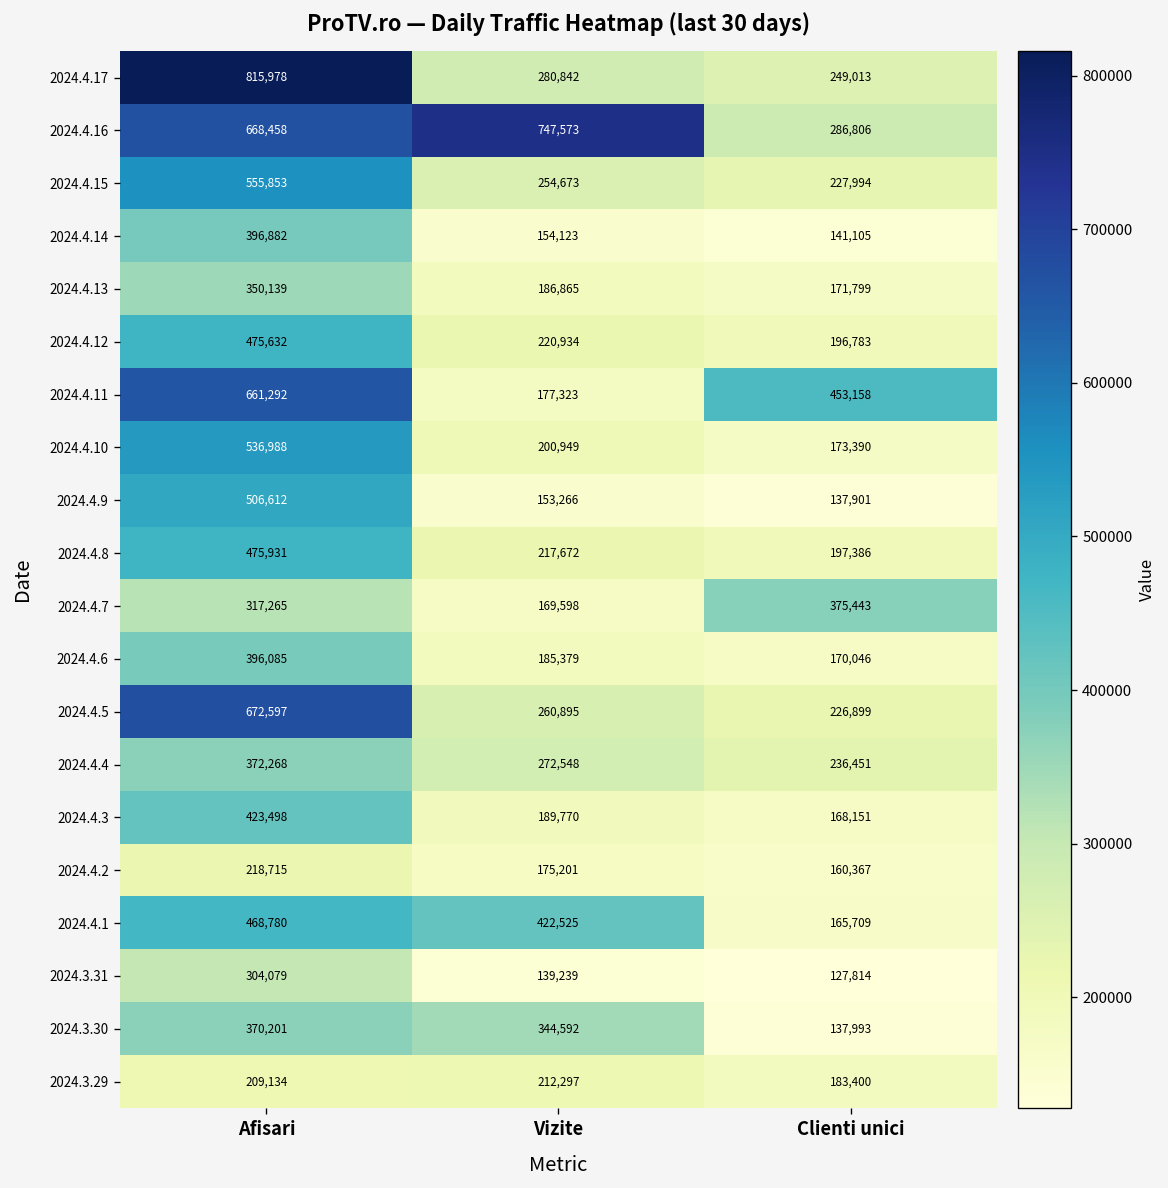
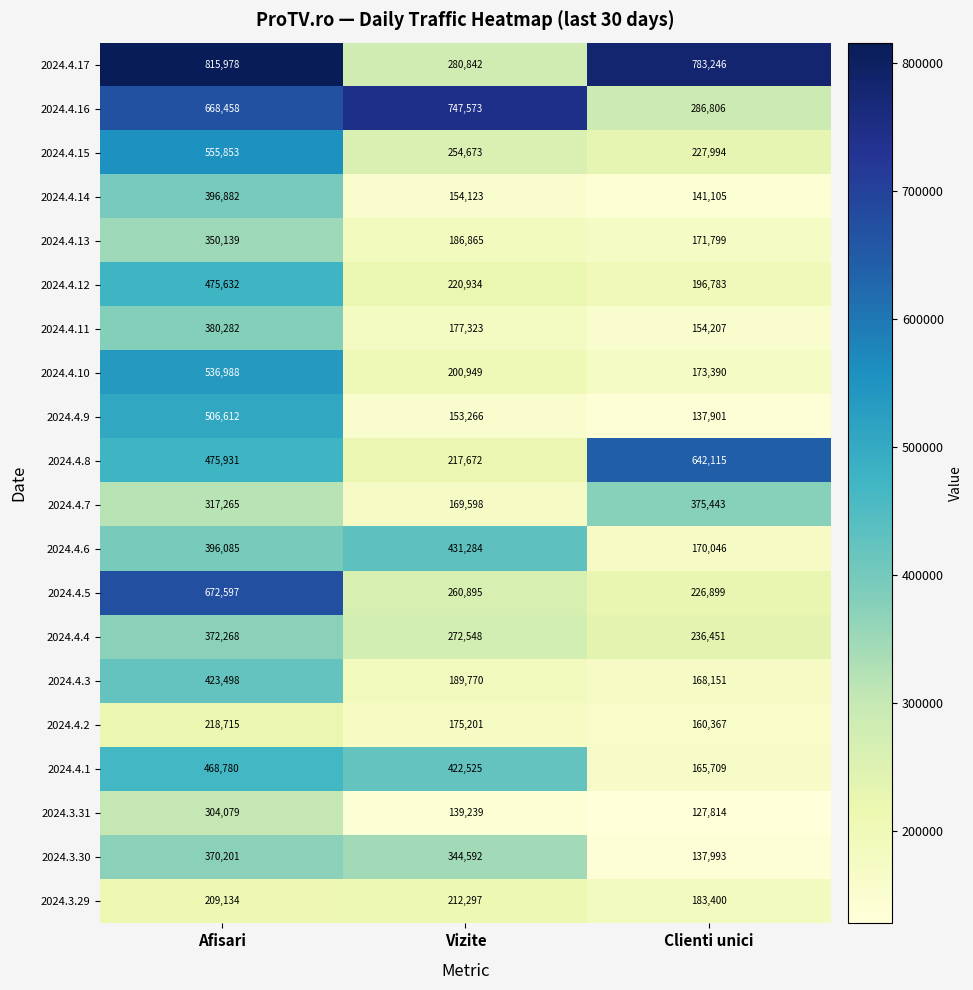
  {
    "2024.4.17": {
      "Afisari": "815,978",
      "Vizite": "280,842",
-     "Clienti unici": "249,013"
+     "Clienti unici": "783,246"
    },
    "2024.4.16": {
      "Afisari": "668,458",
      "Vizite": "747,573",
      "Clienti unici": "286,806"
    },
    "2024.4.15": {
      "Afisari": "555,853",
      "Vizite": "254,673",
      "Clienti unici": "227,994"
    },
    "2024.4.14": {
      "Afisari": "396,882",
      "Vizite": "154,123",
      "Clienti unici": "141,105"
    },
    "2024.4.13": {
      "Afisari": "350,139",
      "Vizite": "186,865",
      "Clienti unici": "171,799"
    },
    "2024.4.12": {
      "Afisari": "475,632",
      "Vizite": "220,934",
      "Clienti unici": "196,783"
    },
    "2024.4.11": {
-     "Afisari": "661,292",
+     "Afisari": "380,282",
      "Vizite": "177,323",
-     "Clienti unici": "453,158"
+     "Clienti unici": "154,207"
    },
    "2024.4.10": {
      "Afisari": "536,988",
      "Vizite": "200,949",
      "Clienti unici": "173,390"
    },
    "2024.4.9": {
      "Afisari": "506,612",
      "Vizite": "153,266",
      "Clienti unici": "137,901"
    },
    "2024.4.8": {
      "Afisari": "475,931",
      "Vizite": "217,672",
-     "Clienti unici": "197,386"
+     "Clienti unici": "642,115"
    },
    "2024.4.7": {
      "Afisari": "317,265",
      "Vizite": "169,598",
      "Clienti unici": "375,443"
    },
    "2024.4.6": {
      "Afisari": "396,085",
-     "Vizite": "185,379",
+     "Vizite": "431,284",
      "Clienti unici": "170,046"
    },
    "2024.4.5": {
      "Afisari": "672,597",
      "Vizite": "260,895",
      "Clienti unici": "226,899"
    },
    "2024.4.4": {
      "Afisari": "372,268",
      "Vizite": "272,548",
      "Clienti unici": "236,451"
    },
    "2024.4.3": {
      "Afisari": "423,498",
      "Vizite": "189,770",
      "Clienti unici": "168,151"
    },
    "2024.4.2": {
      "Afisari": "218,715",
      "Vizite": "175,201",
      "Clienti unici": "160,367"
    },
    "2024.4.1": {
      "Afisari": "468,780",
      "Vizite": "422,525",
      "Clienti unici": "165,709"
    },
    "2024.3.31": {
      "Afisari": "304,079",
      "Vizite": "139,239",
      "Clienti unici": "127,814"
    },
    "2024.3.30": {
      "Afisari": "370,201",
      "Vizite": "344,592",
      "Clienti unici": "137,993"
    },
    "2024.3.29": {
      "Afisari": "209,134",
      "Vizite": "212,297",
      "Clienti unici": "183,400"
    }
  }
